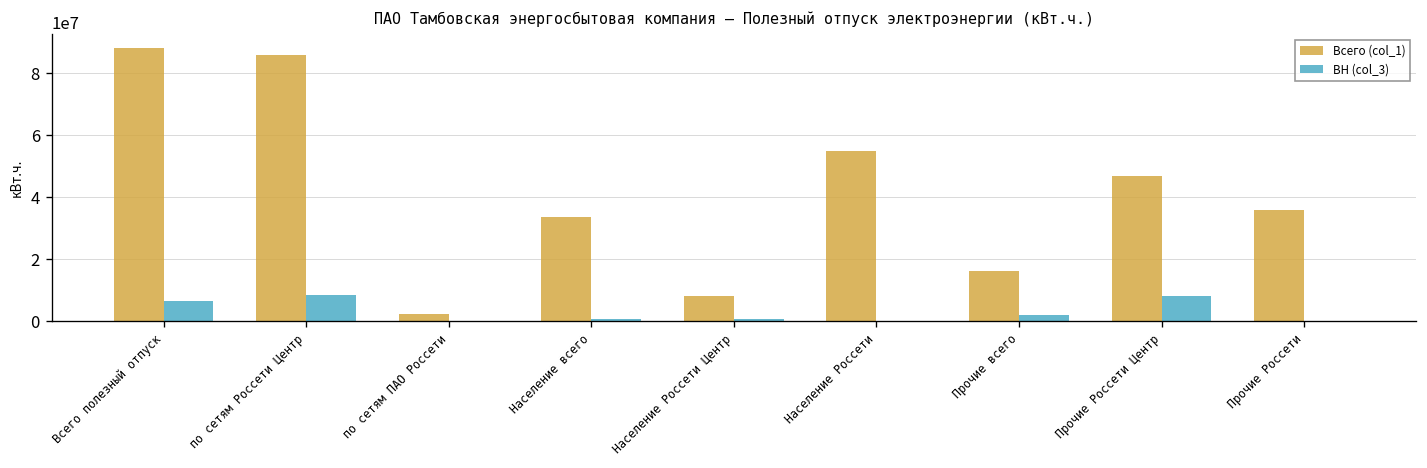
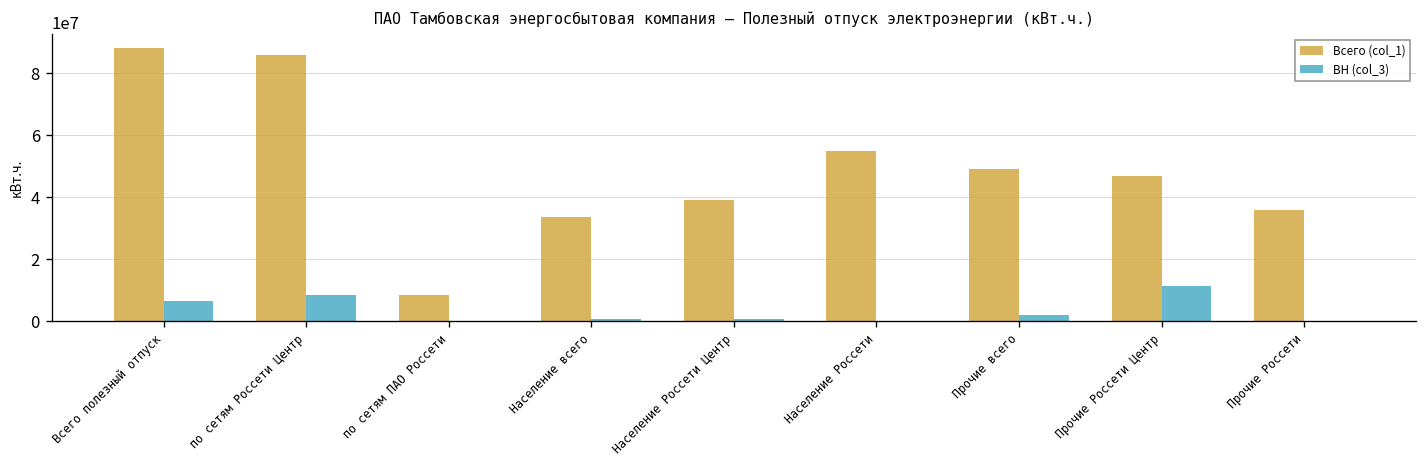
  {
    "Всего (col_1)": {
      "Всего полезный отпуск": 88000000,
      "по сетям Россети Центр": 86000000,
-     "по сетям ПАО Россети": 2000000,
+     "по сетям ПАО Россети": 9000000,
      "Население всего": 34000000,
-     "Население Россети Центр": 8000000,
+     "Население Россети Центр": 39000000,
      "Население Россети": 55000000,
-     "Прочие всего": 16000000,
+     "Прочие всего": 49000000,
      "Прочие Россети Центр": 47000000,
      "Прочие Россети": 36000000
    },
    "ВН (col_3)": {
      "Всего полезный отпуск": 7000000,
      "по сетям Россети Центр": 8000000,
      "по сетям ПАО Россети": 0,
      "Население Россети": 0,
      "Прочие всего": 2000000,
-     "Прочие Россети Центр": 8000000,
+     "Прочие Россети Центр": 11000000,
      "Прочие Россети": 0
    }
  }
